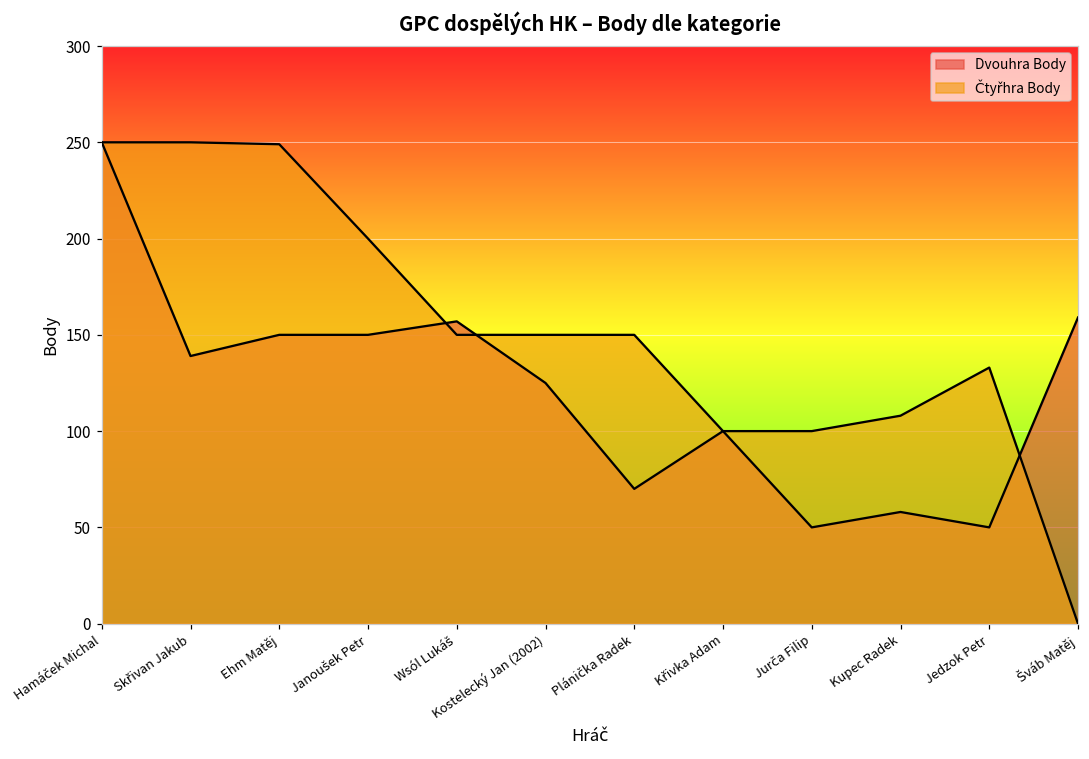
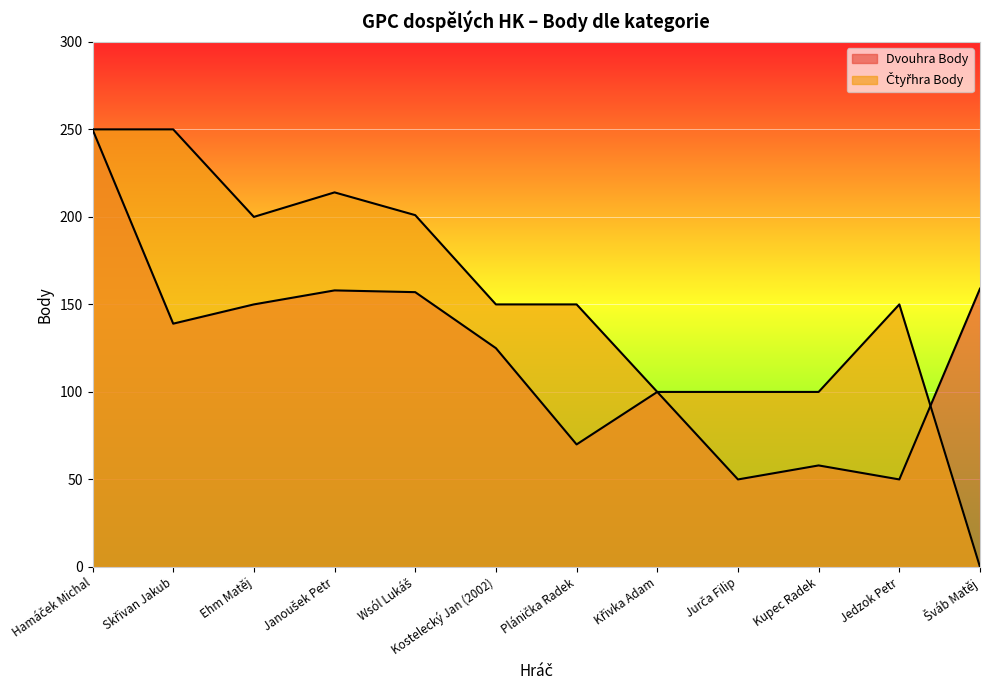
  {
    "Dvouhra Body": {
      "Skřivan Jakub": 139,
      "Ehm Matěj": 150,
-     "Janoušek Petr": 150,
+     "Janoušek Petr": 158,
      "Wsól Lukáš": 157,
      "Kostelecký Jan (2002)": 125,
      "Plánička Radek": 70,
      "Jurča Filip": 50,
      "Kupec Radek": 58,
      "Jedzok Petr": 50,
      "Šváb Matěj": 159
    },
    "Čtyřhra Body": {
      "Skřivan Jakub": 250,
-     "Ehm Matěj": 249,
-     "Janoušek Petr": 200,
-     "Wsól Lukáš": 150,
+     "Ehm Matěj": 200,
+     "Janoušek Petr": 214,
+     "Wsól Lukáš": 201,
      "Kostelecký Jan (2002)": 150,
      "Plánička Radek": 150,
      "Jurča Filip": 100,
-     "Kupec Radek": 108,
-     "Jedzok Petr": 133,
+     "Kupec Radek": 100,
+     "Jedzok Petr": 150,
      "Šváb Matěj": 0
    }
  }
